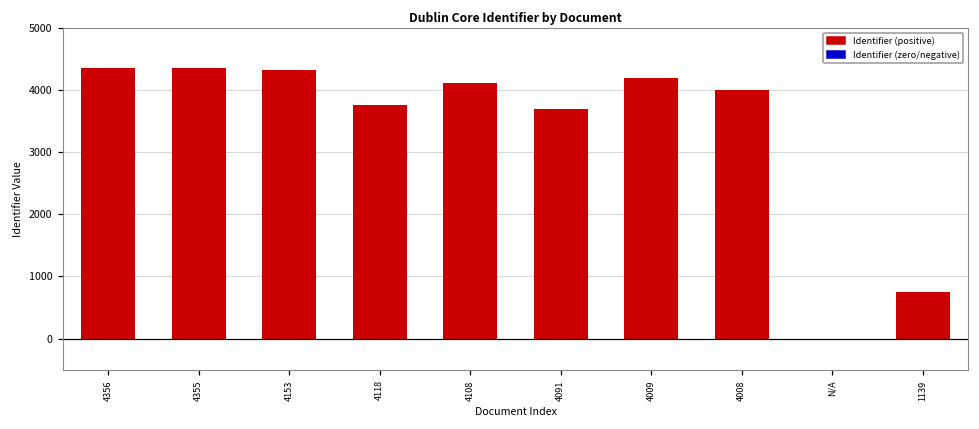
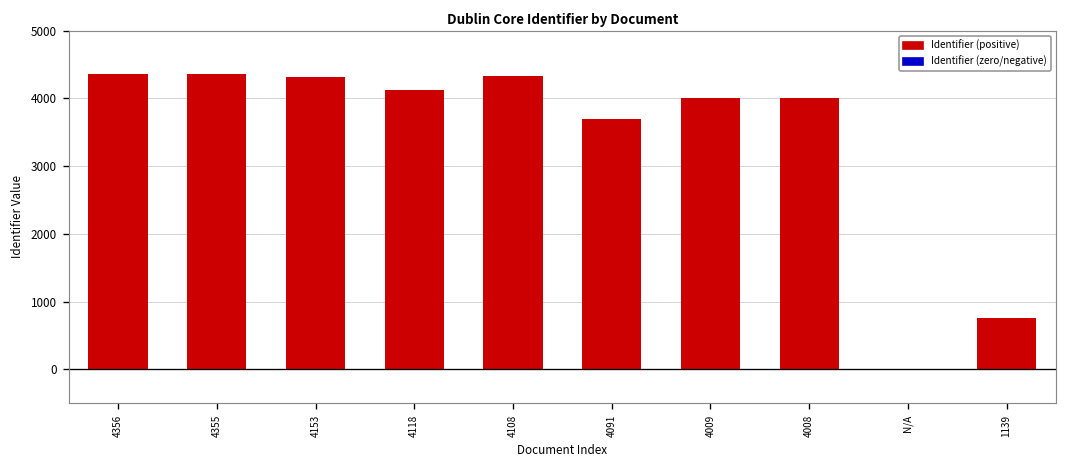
  {
    "4356": 4400,
    "4355": 4400,
    "4153": 4300,
-   "4118": 3800,
-   "4108": 4100,
+   "4118": 4100,
+   "4108": 4300,
    "4091": 3700,
-   "4009": 4200,
+   "4009": 4000,
    "4008": 4000,
    "N/A": 0,
    "1139": 800
  }
